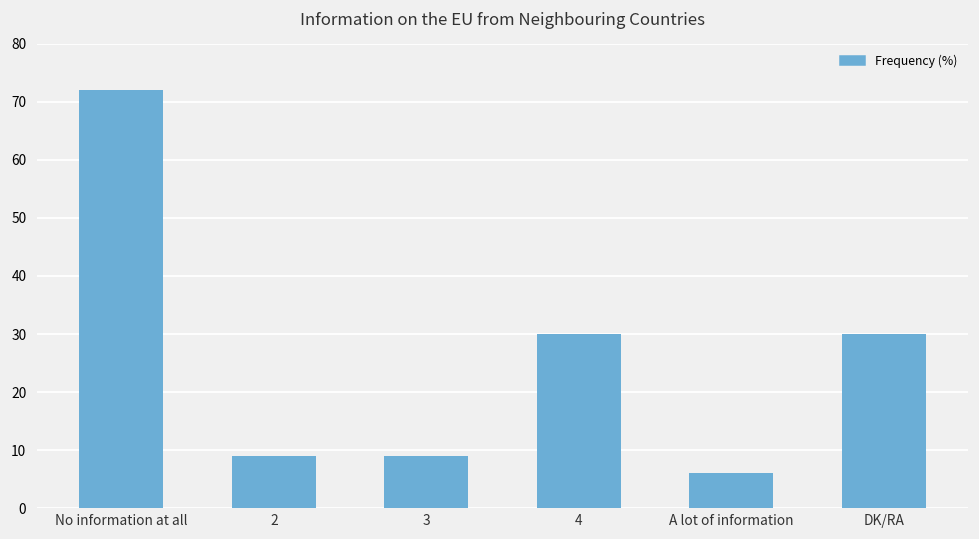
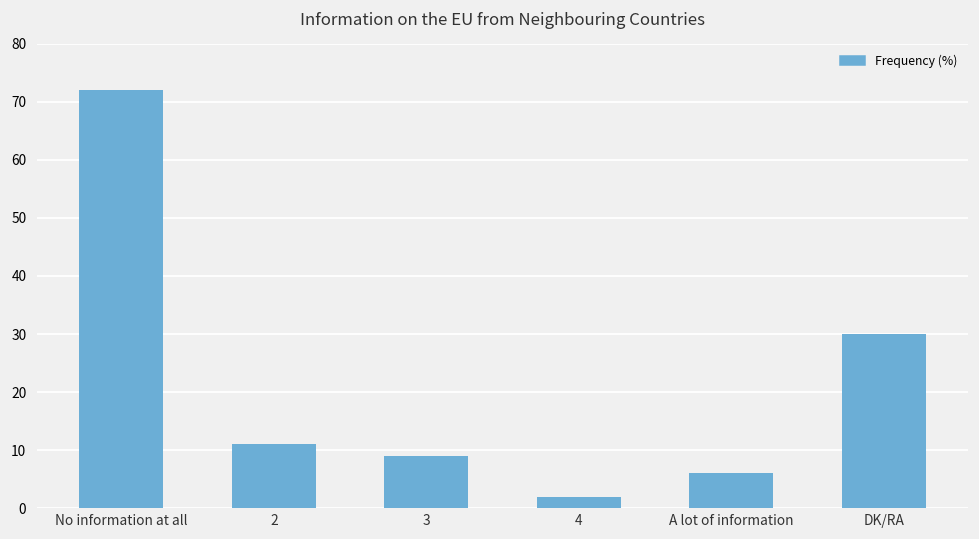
  {
    "No information at all": 72,
-   "2": 9,
+   "2": 11,
    "3": 9,
-   "4": 30,
+   "4": 2,
    "A lot of information": 6,
    "DK/RA": 30
  }
